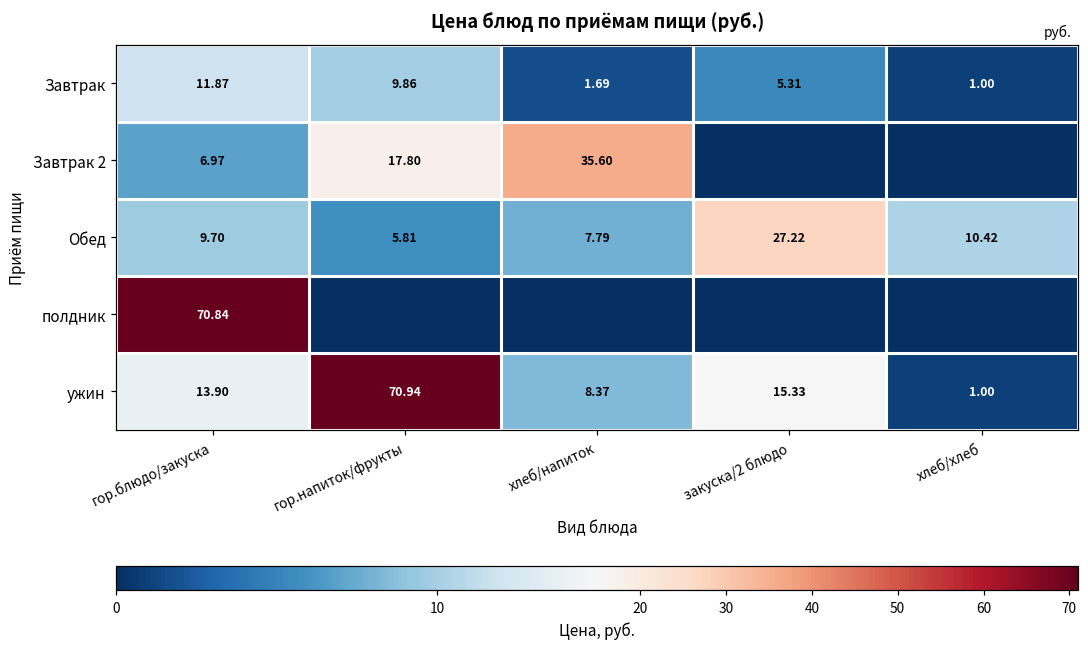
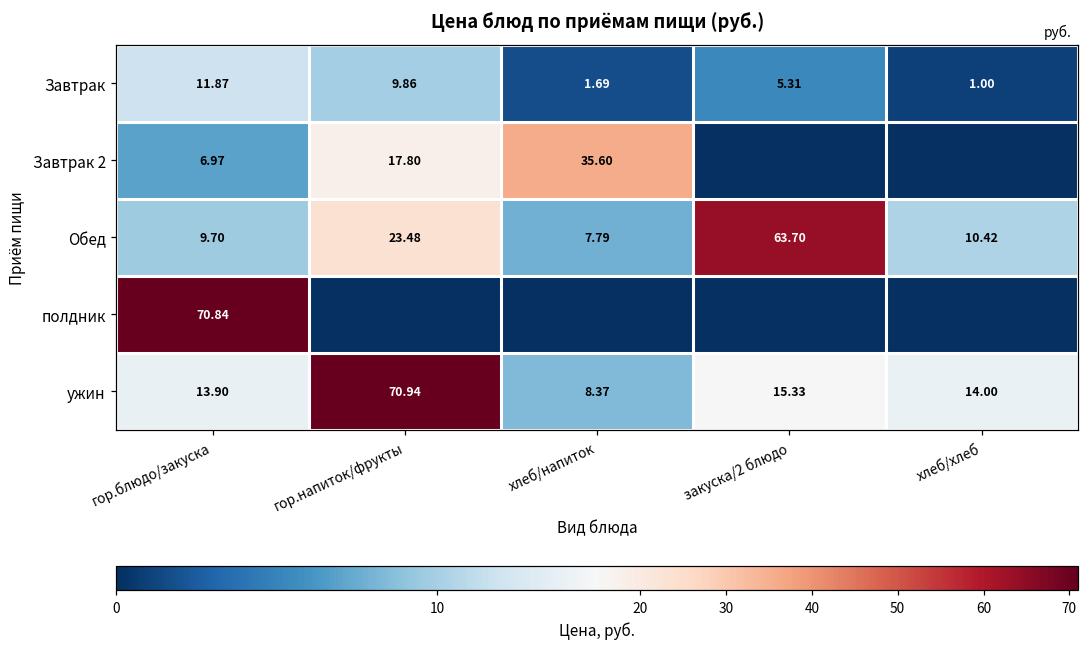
  {
    "Завтрак": {
      "гор.блюдо/закуска": 11.87,
      "гор.напиток/фрукты": 9.86,
      "хлеб/напиток": 1.69,
      "закуска/2 блюдо": 5.31,
      "хлеб/хлеб": 1.00
    },
    "Завтрак 2": {
      "гор.блюдо/закуска": 6.97,
      "гор.напиток/фрукты": 17.80,
      "хлеб/напиток": 35.60
    },
    "Обед": {
      "гор.блюдо/закуска": 9.70,
-     "гор.напиток/фрукты": 5.81,
+     "гор.напиток/фрукты": 23.48,
      "хлеб/напиток": 7.79,
-     "закуска/2 блюдо": 27.22,
+     "закуска/2 блюдо": 63.70,
      "хлеб/хлеб": 10.42
    },
    "полдник": {
      "гор.блюдо/закуска": 70.84
    },
    "ужин": {
      "гор.блюдо/закуска": 13.90,
      "гор.напиток/фрукты": 70.94,
      "хлеб/напиток": 8.37,
      "закуска/2 блюдо": 15.33,
-     "хлеб/хлеб": 1.00
+     "хлеб/хлеб": 14.00
    }
  }
